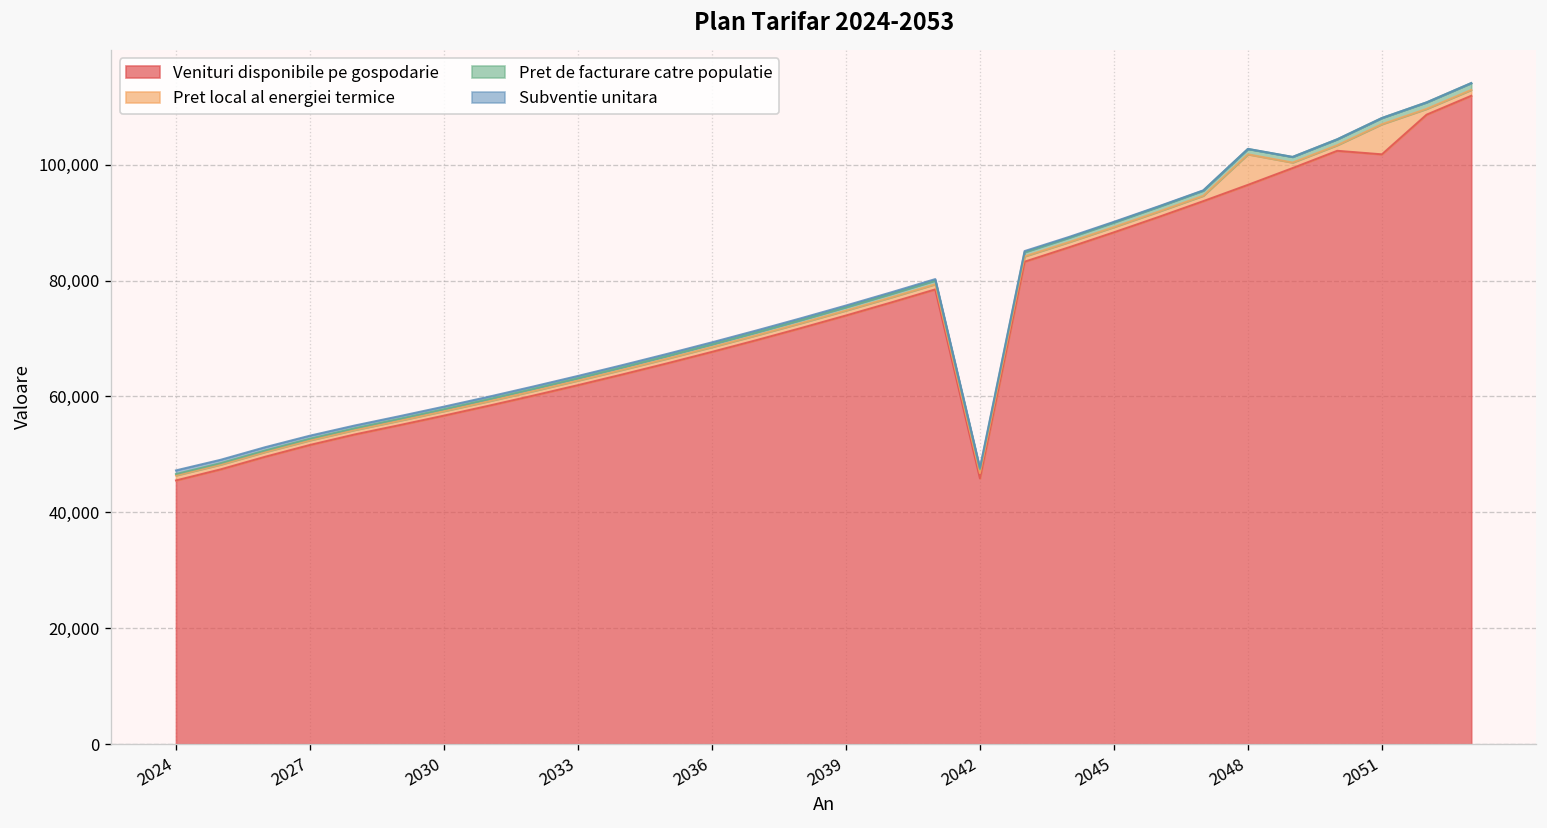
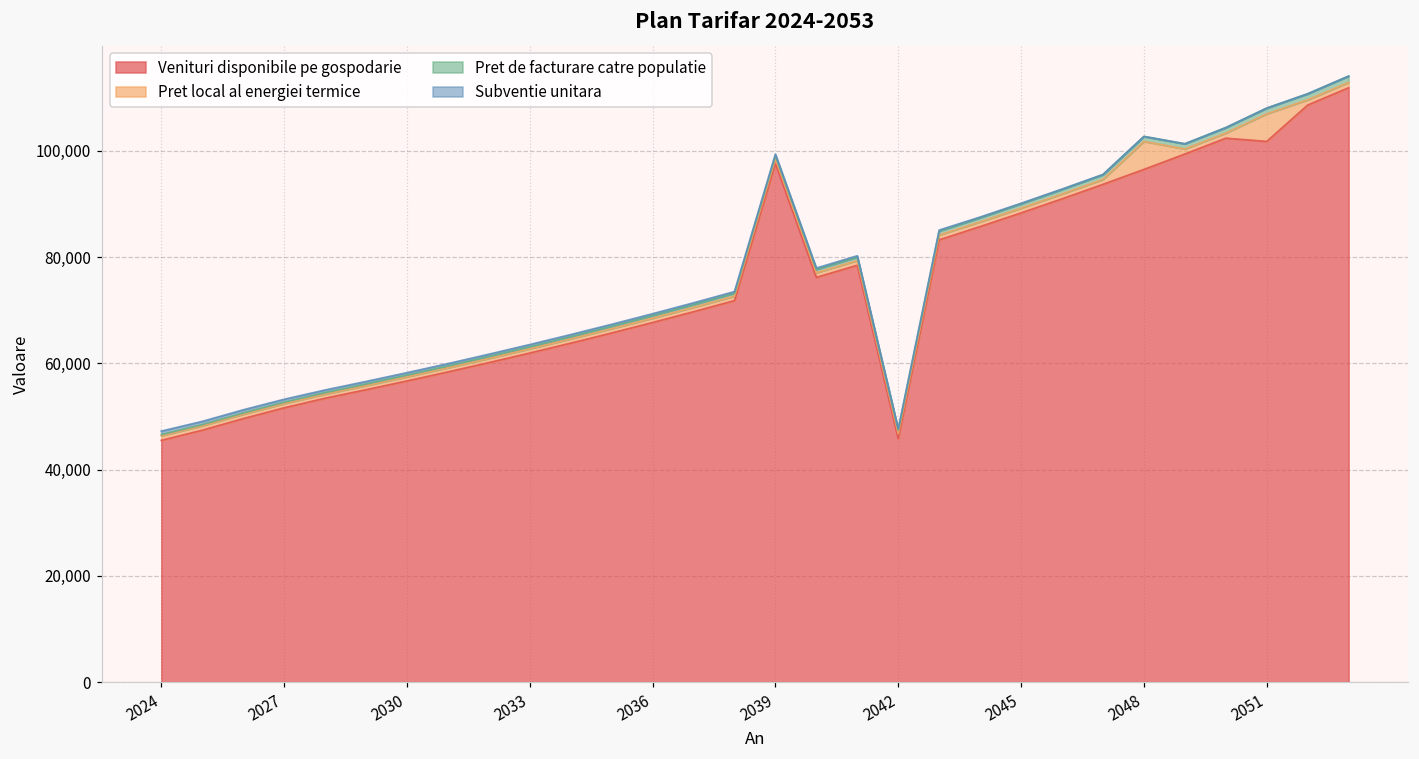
  {
    "Venituri disponibile pe gospodarie": {
      "2024": "46,000",
      "2027": "52,000",
      "2030": "57,000",
      "2033": "62,000",
      "2036": "68,000",
-     "2039": "74,000",
+     "2039": "98,000",
      "2042": "46,000",
      "2045": "88,000",
      "2048": "97,000",
      "2051": "102,000"
    },
    "Pret local al energiei termice": {
      "2039": "1,000",
      "2042": "1,000",
      "2045": "1,000",
      "2048": "5,000",
      "2051": "5,000"
    }
  }
